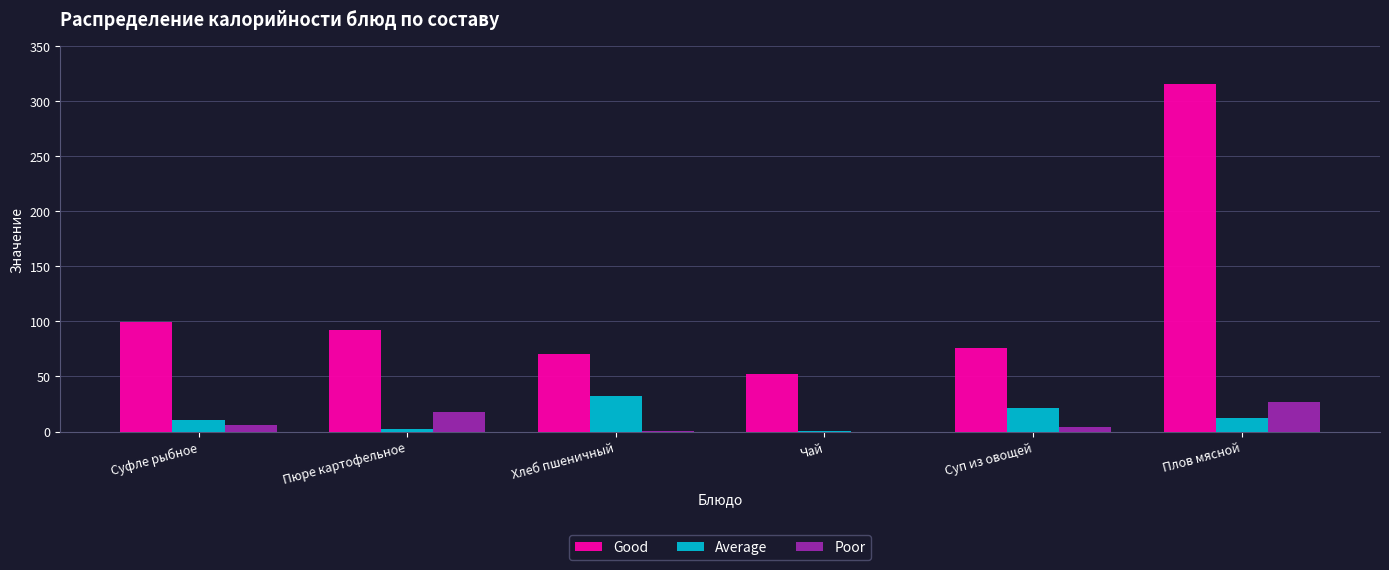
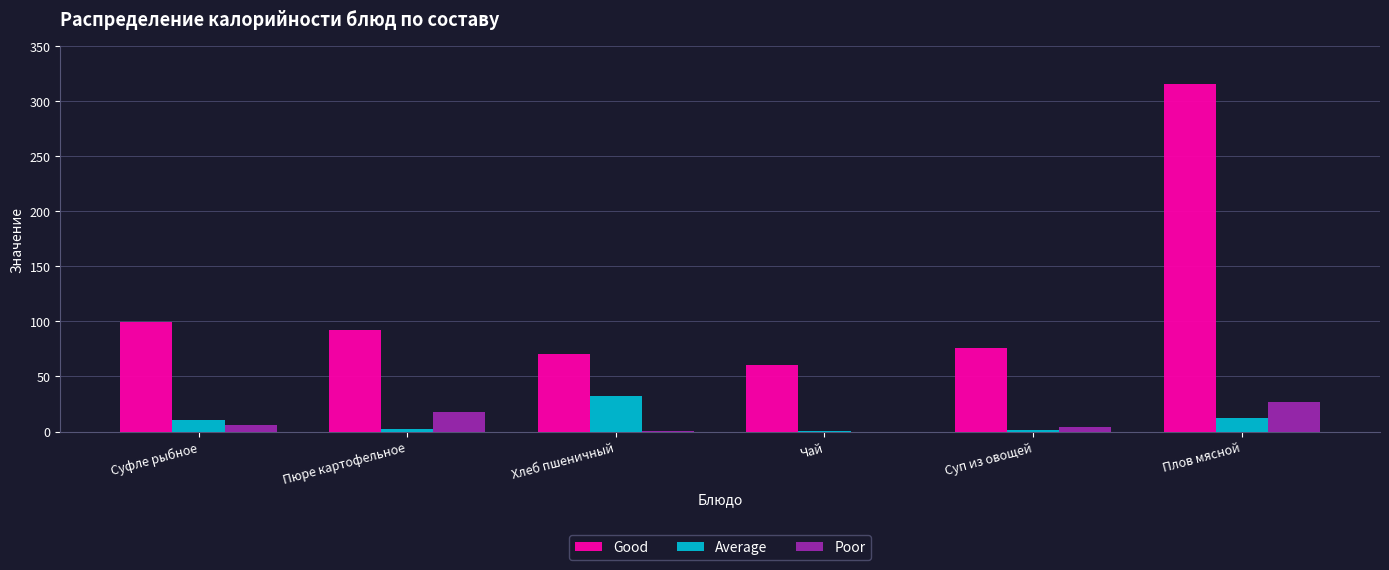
  {
    "Good": {
      "Суфле рыбное": 100,
      "Пюре картофельное": 92,
      "Хлеб пшеничный": 70,
-     "Чай": 53,
+     "Чай": 60,
      "Суп из овощей": 76,
      "Плов мясной": 316
    },
    "Average": {
      "Суфле рыбное": 10,
      "Хлеб пшеничный": 32,
-     "Суп из овощей": 21,
+     "Суп из овощей": 1,
      "Плов мясной": 12
    },
    "Poor": {
      "Суфле рыбное": 6,
      "Пюре картофельное": 18,
      "Суп из овощей": 4,
      "Плов мясной": 27
    }
  }
